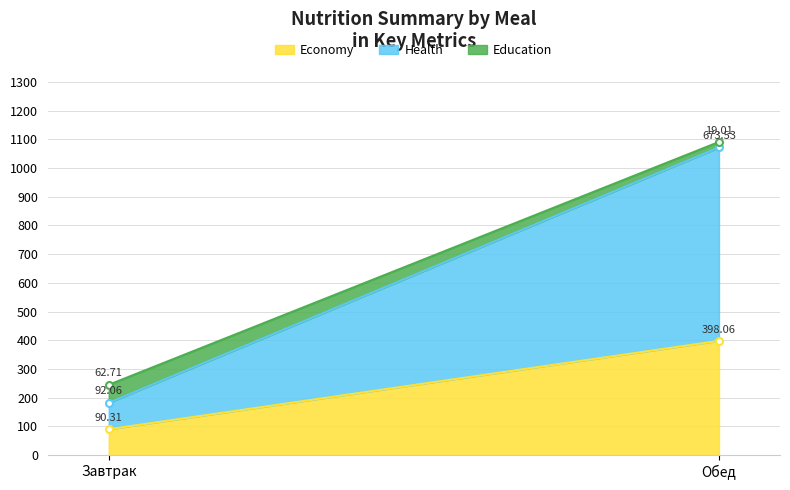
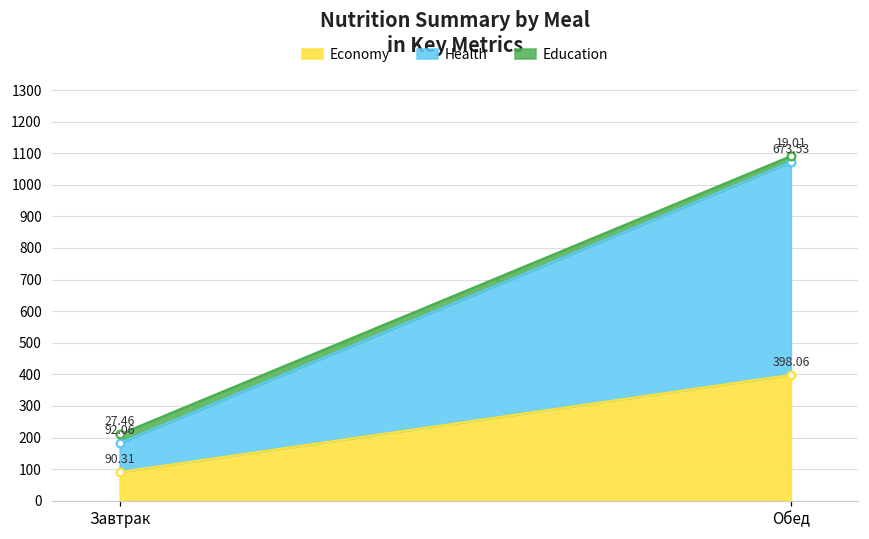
  {
    "Economy": {
      "Завтрак": 90.31,
      "Обед": 398.06
    },
    "Health": {
      "Завтрак": 180,
      "Обед": 1070
    },
    "Education": {
-     "Завтрак": 62.71
+     "Завтрак": 27.46
    }
  }
